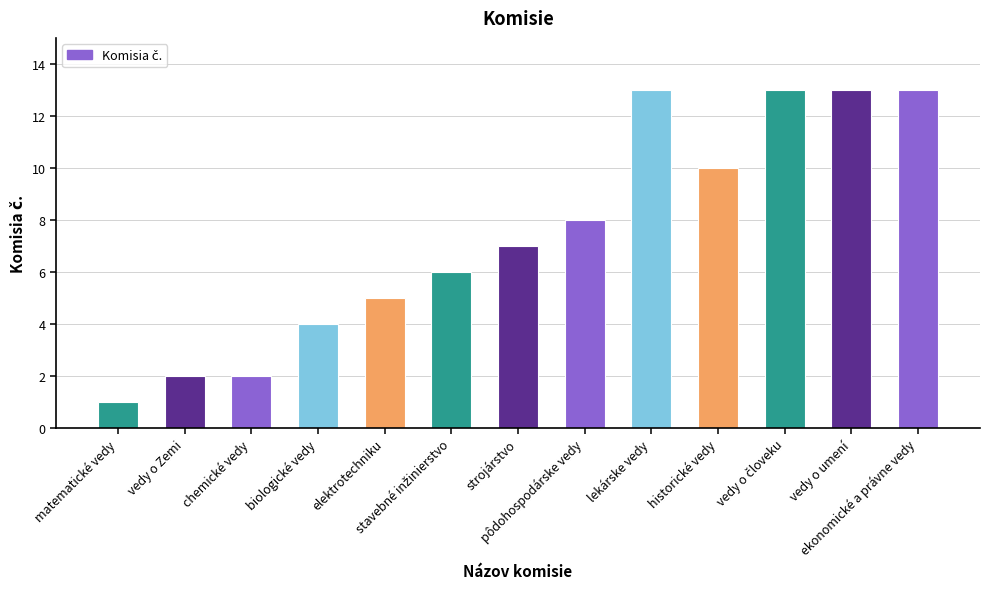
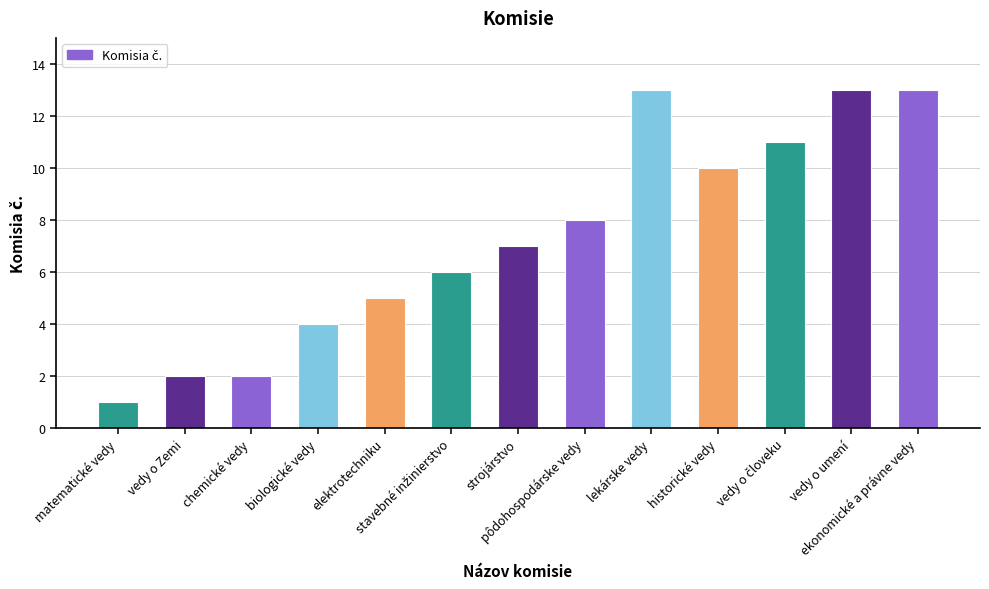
  {
    "matematické vedy": 1,
    "vedy o Zemi": 2,
    "chemické vedy": 2,
    "biologické vedy": 4,
    "elektrotechniku": 5,
    "stavebné inžinierstvo": 6,
    "strojárstvo": 7,
    "pôdohospodárske vedy": 8,
    "lekárske vedy": 13,
    "historické vedy": 10,
-   "vedy o človeku": 13,
+   "vedy o človeku": 11,
    "vedy o umení": 13,
    "ekonomické a právne vedy": 13
  }
